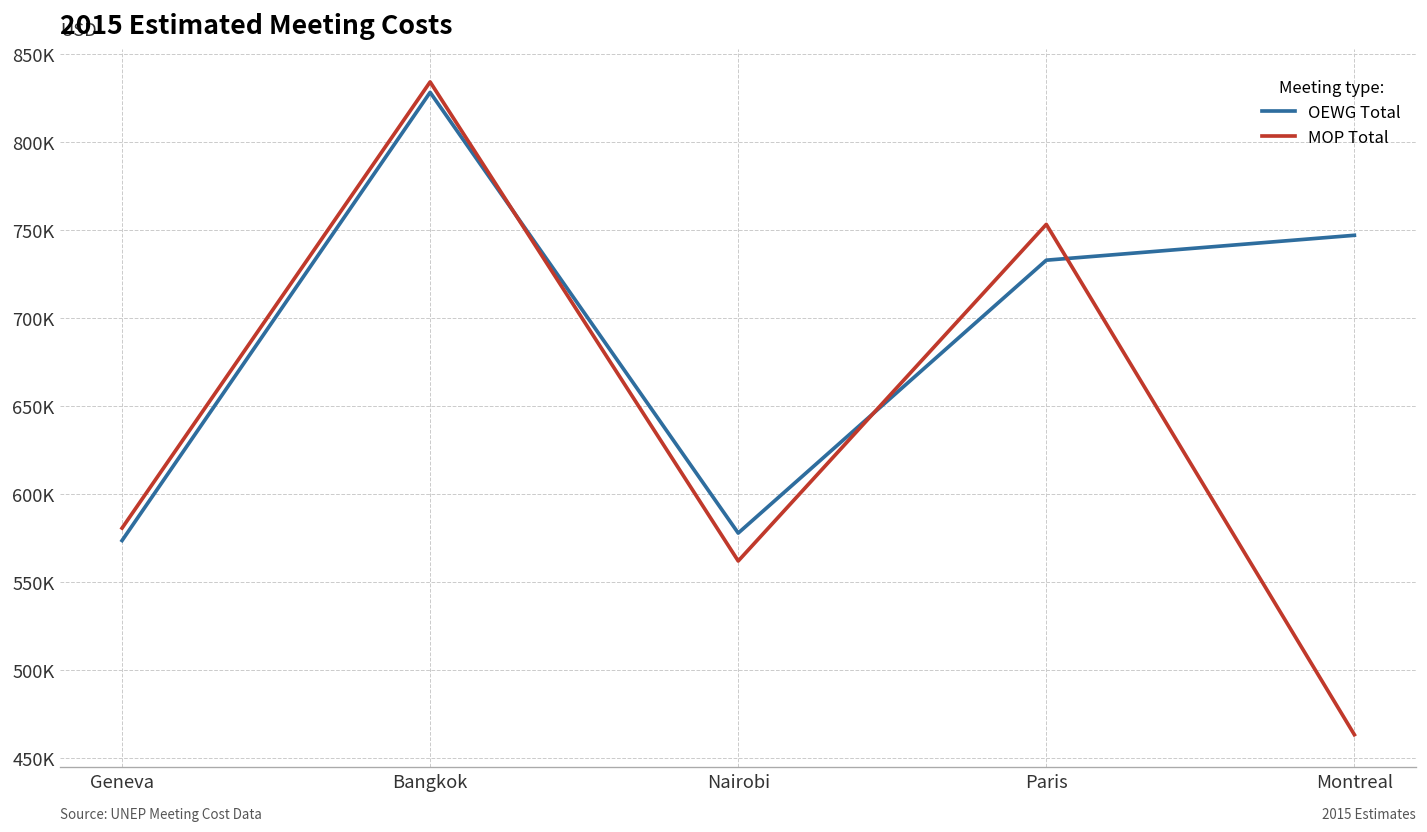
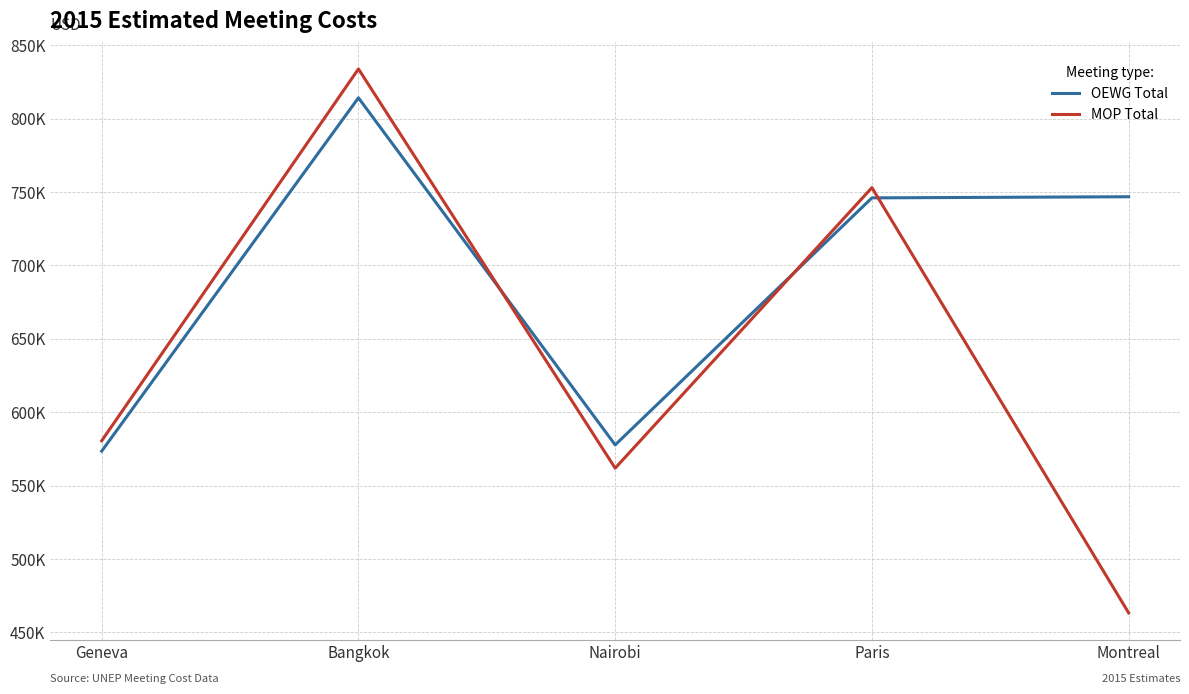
  {
    "OEWG Total": {
      "Geneva": 573000,
-     "Bangkok": 828000,
+     "Bangkok": 814000,
      "Nairobi": 578000,
-     "Paris": 733000,
+     "Paris": 746000,
      "Montreal": 747000
    },
    "MOP Total": {
      "Geneva": 580000,
      "Bangkok": 834000,
      "Nairobi": 562000,
      "Paris": 753000,
      "Montreal": 463000
    }
  }
